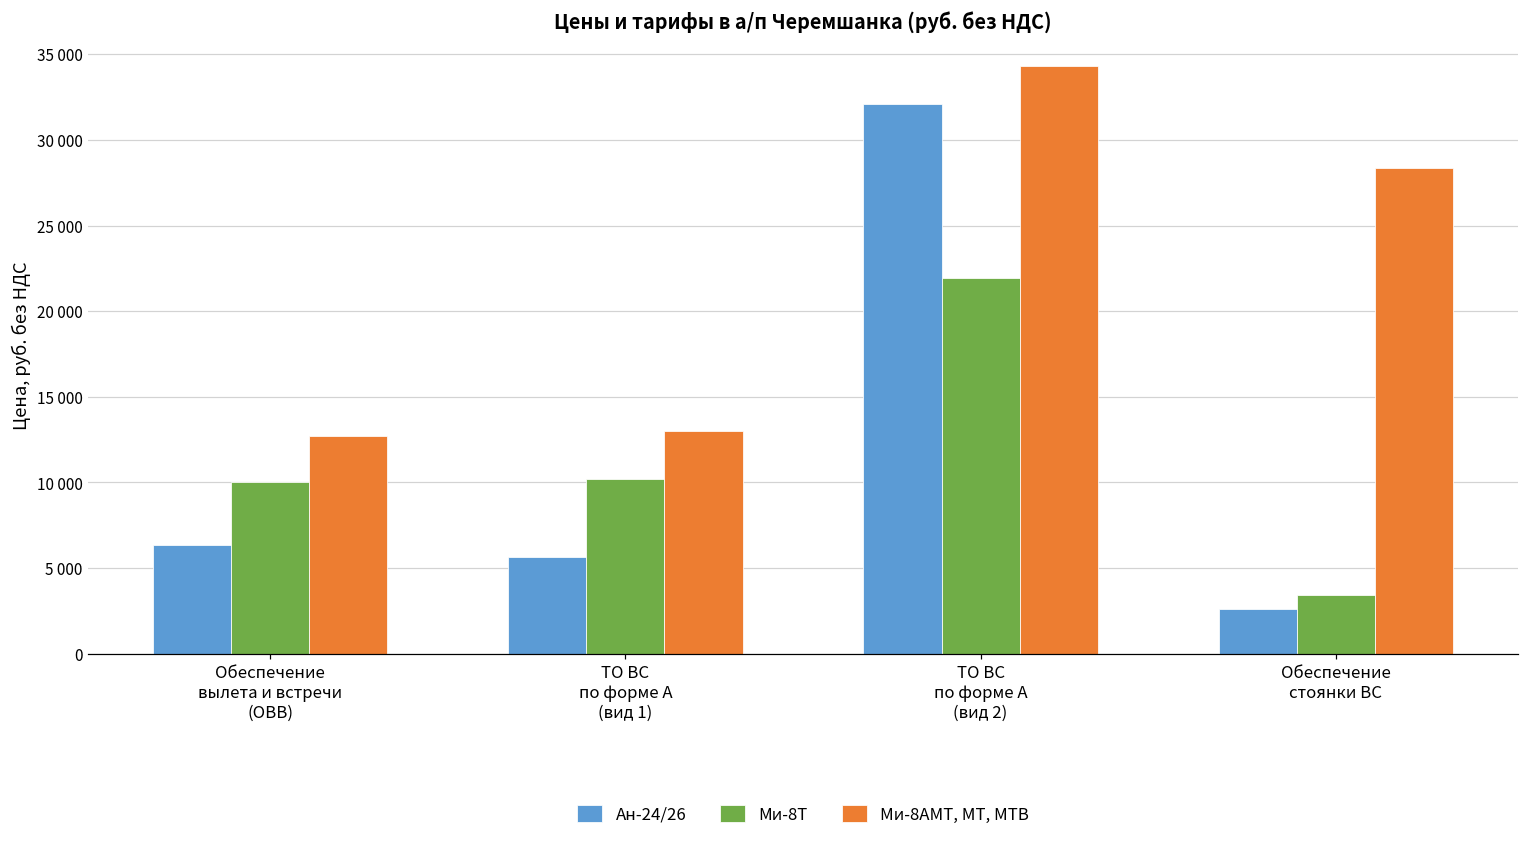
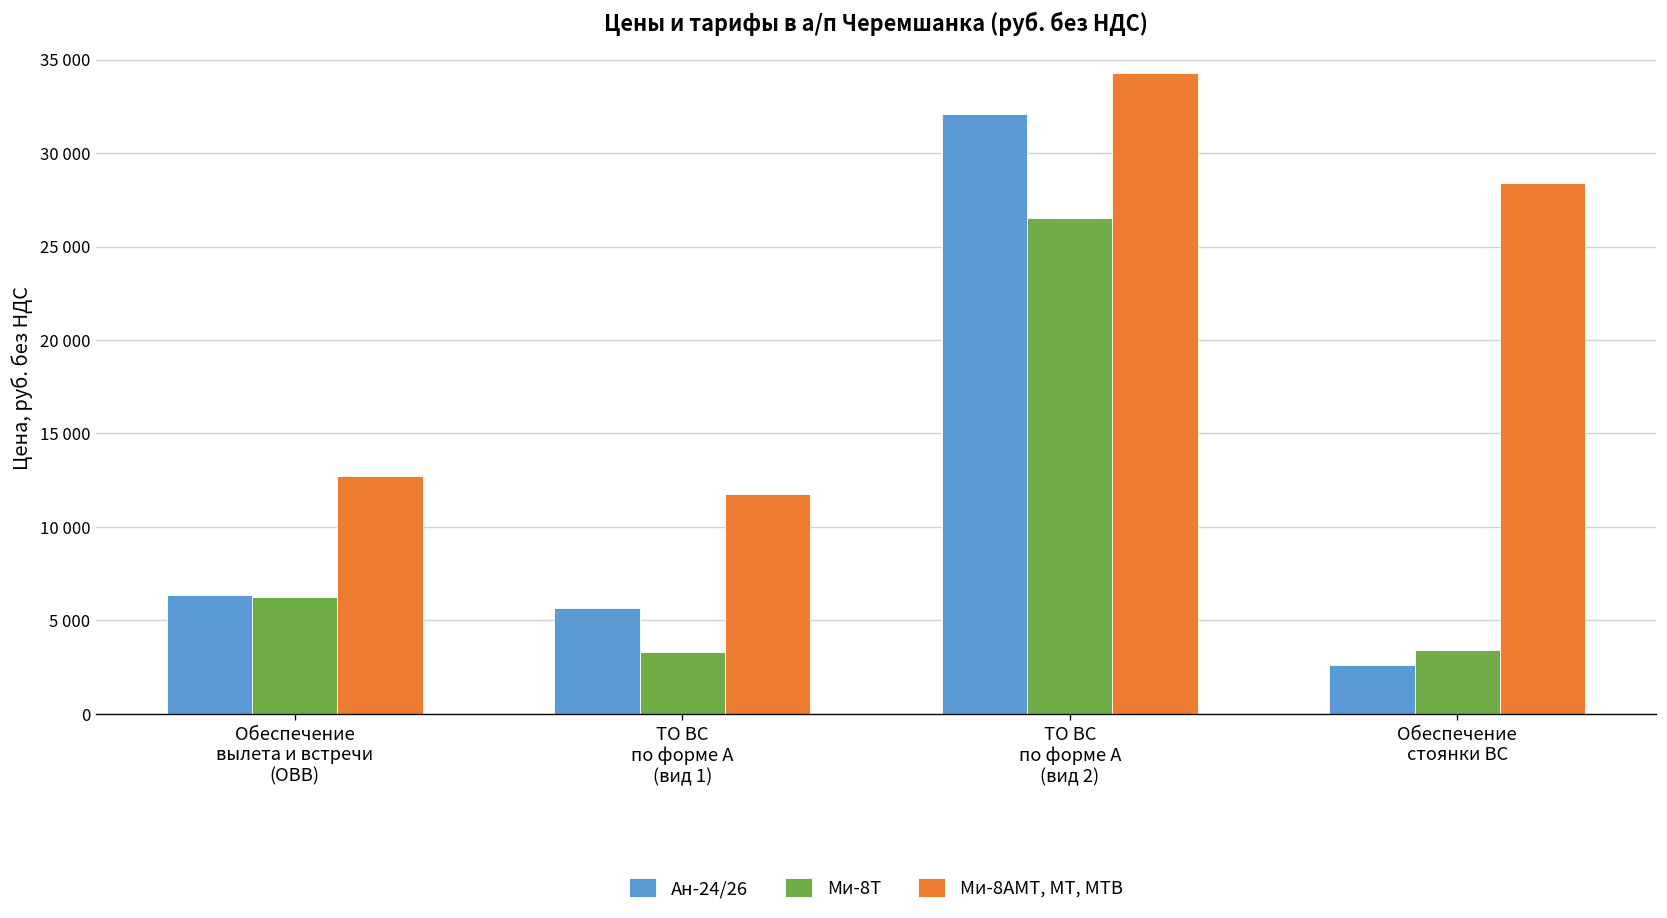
  {
    "Ан-24/26": {
      "Обеспечение вылета и встречи (ОВВ)": 6400,
      "ТО ВС по форме А (вид 1)": 5700,
      "ТО ВС по форме А (вид 2)": 32100,
      "Обеспечение стоянки ВС": 2600
    },
    "Ми-8Т": {
-     "Обеспечение вылета и встречи (ОВВ)": 10000,
-     "ТО ВС по форме А (вид 1)": 10200,
-     "ТО ВС по форме А (вид 2)": 21900,
+     "Обеспечение вылета и встречи (ОВВ)": 6300,
+     "ТО ВС по форме А (вид 1)": 3300,
+     "ТО ВС по форме А (вид 2)": 26500,
      "Обеспечение стоянки ВС": 3400
    },
    "Ми-8АМТ, МТ, МТВ": {
      "Обеспечение вылета и встречи (ОВВ)": 12700,
-     "ТО ВС по форме А (вид 1)": 13000,
+     "ТО ВС по форме А (вид 1)": 11800,
      "ТО ВС по форме А (вид 2)": 34300,
      "Обеспечение стоянки ВС": 28400
    }
  }
